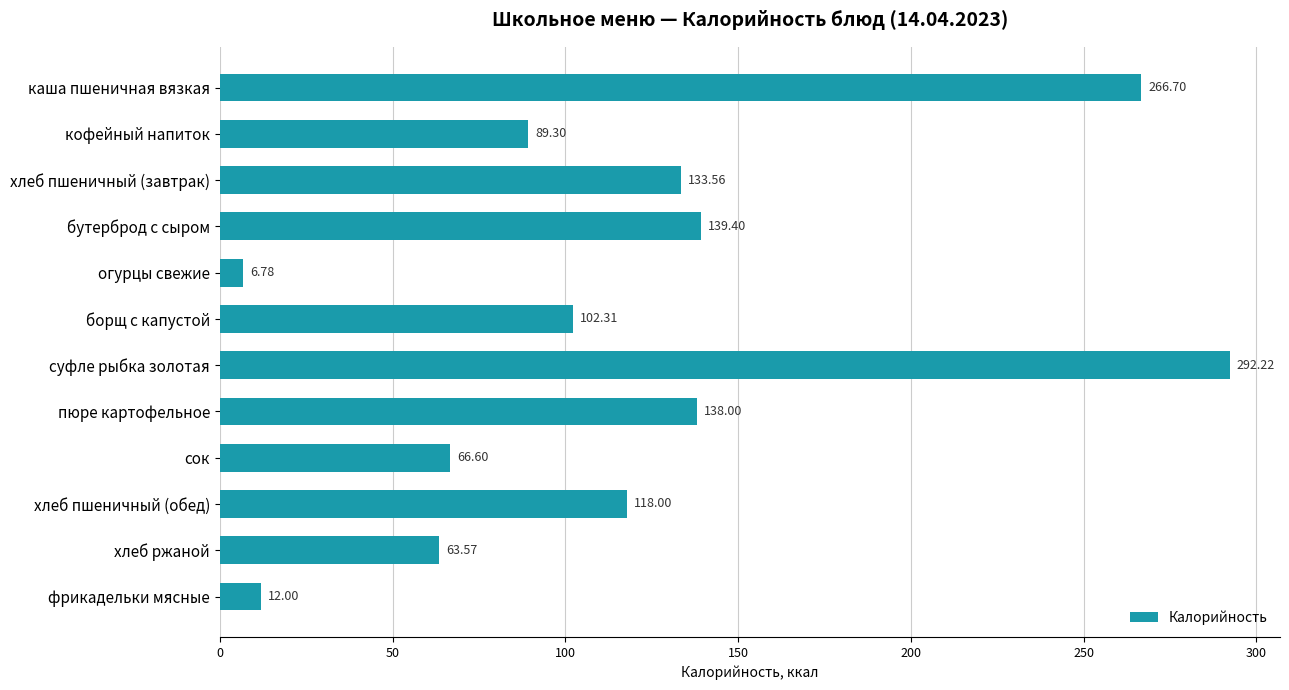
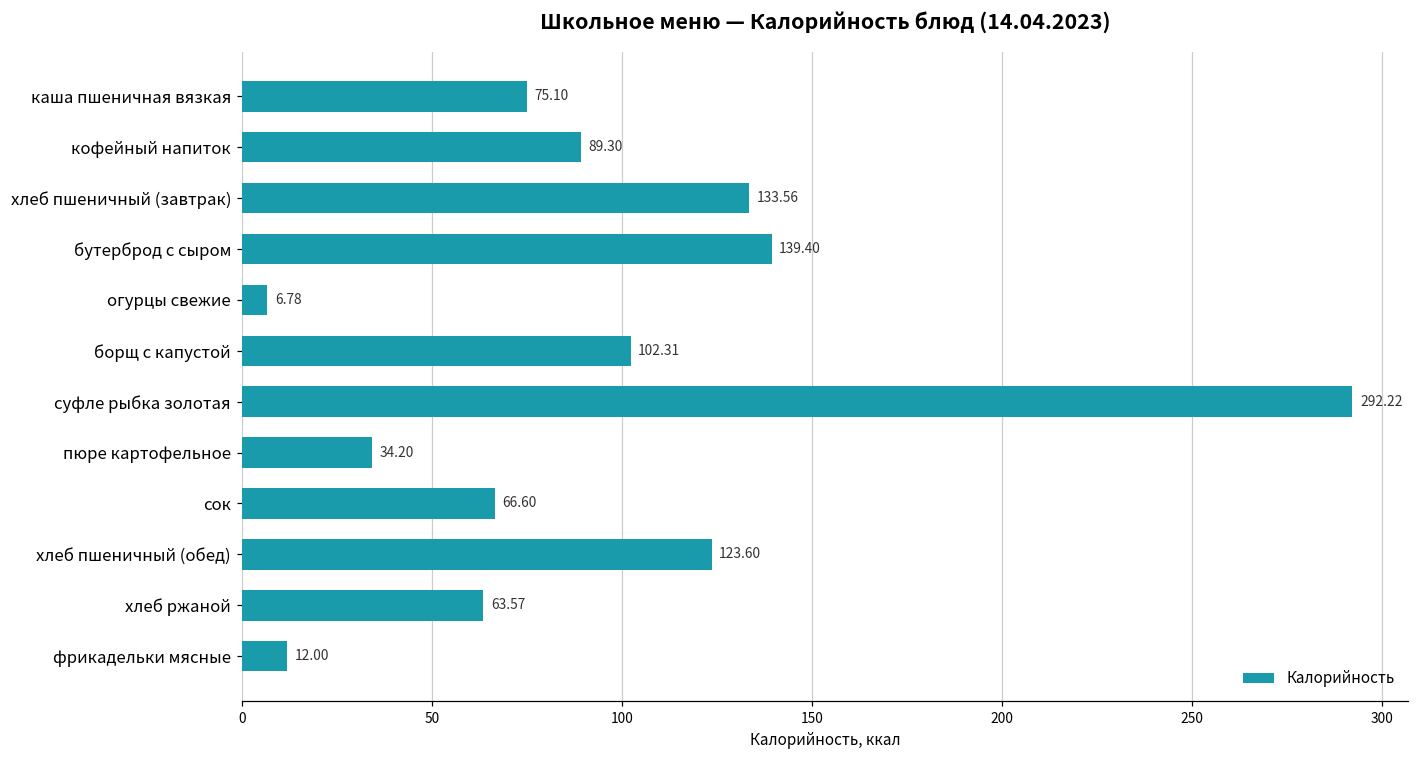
  {
-   "каша пшеничная вязкая": 266.70,
+   "каша пшеничная вязкая": 75.10,
    "кофейный напиток": 89.30,
    "хлеб пшеничный (завтрак)": 133.56,
    "бутерброд с сыром": 139.40,
    "огурцы свежие": 6.78,
    "борщ с капустой": 102.31,
    "суфле рыбка золотая": 292.22,
-   "пюре картофельное": 138.00,
+   "пюре картофельное": 34.20,
    "сок": 66.60,
-   "хлеб пшеничный (обед)": 118.00,
+   "хлеб пшеничный (обед)": 123.60,
    "хлеб ржаной": 63.57,
    "фрикадельки мясные": 12.00
  }
